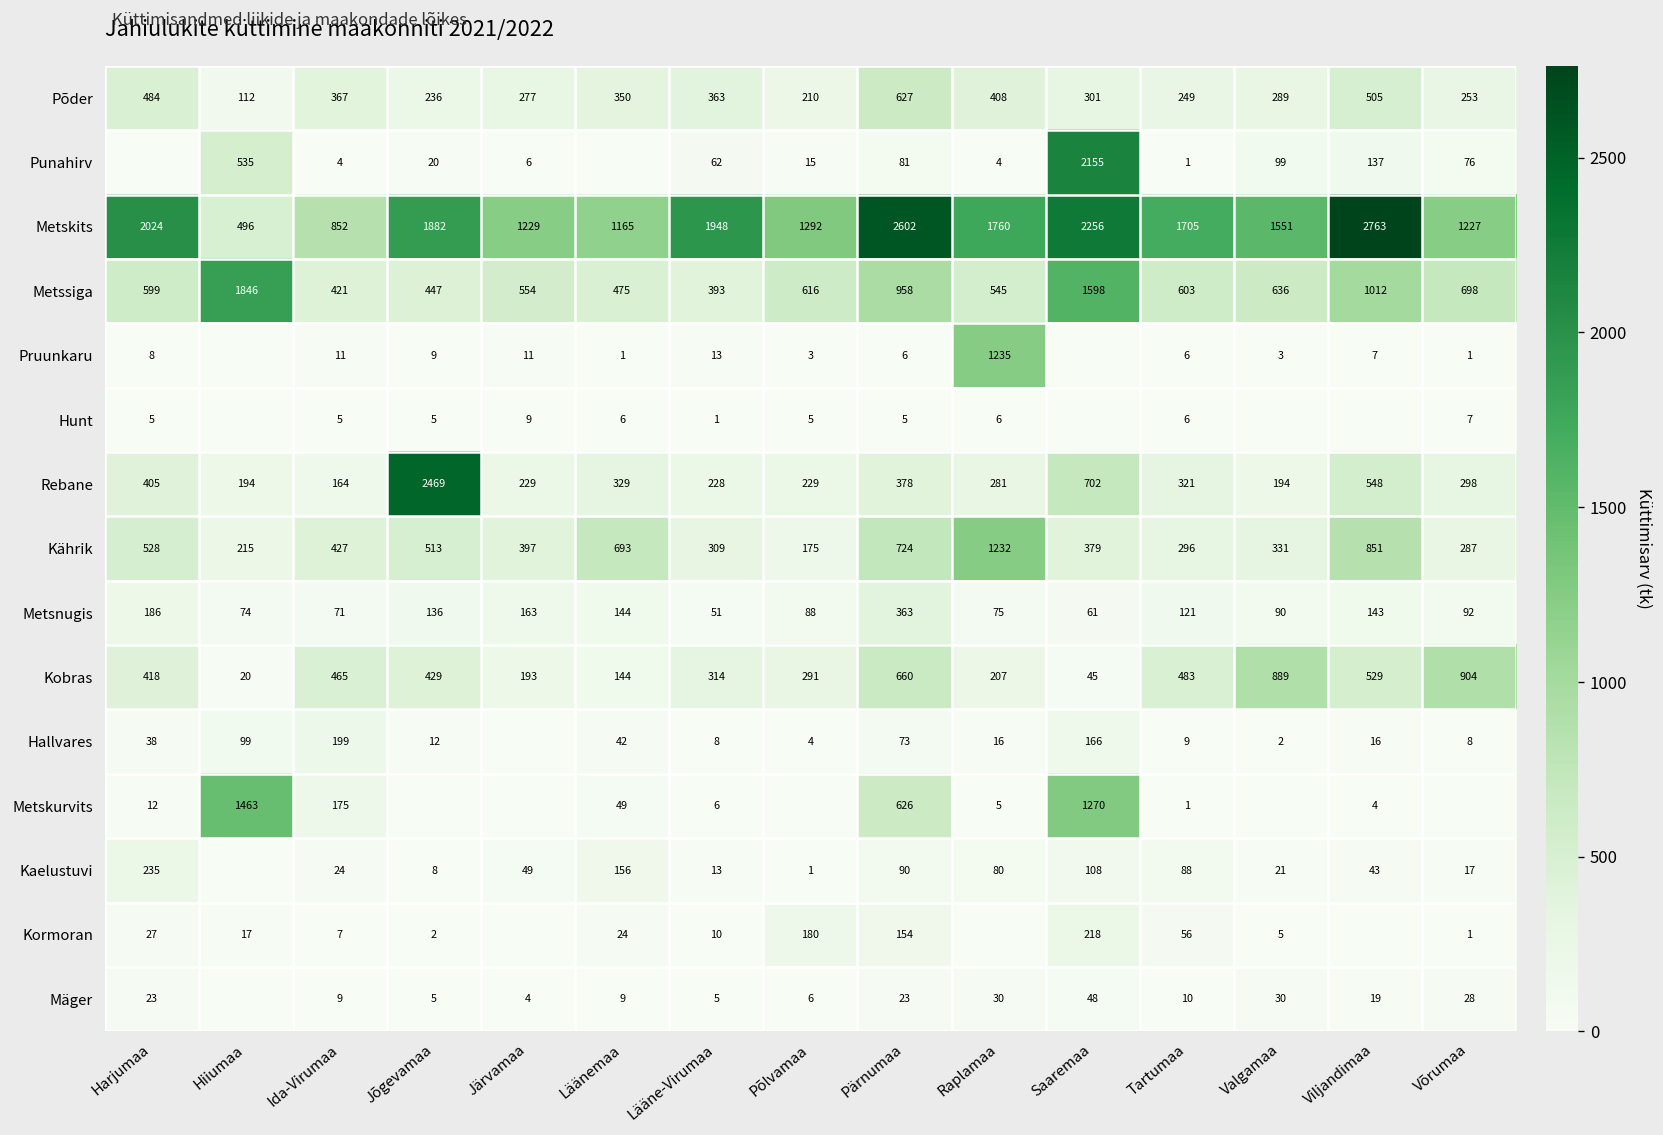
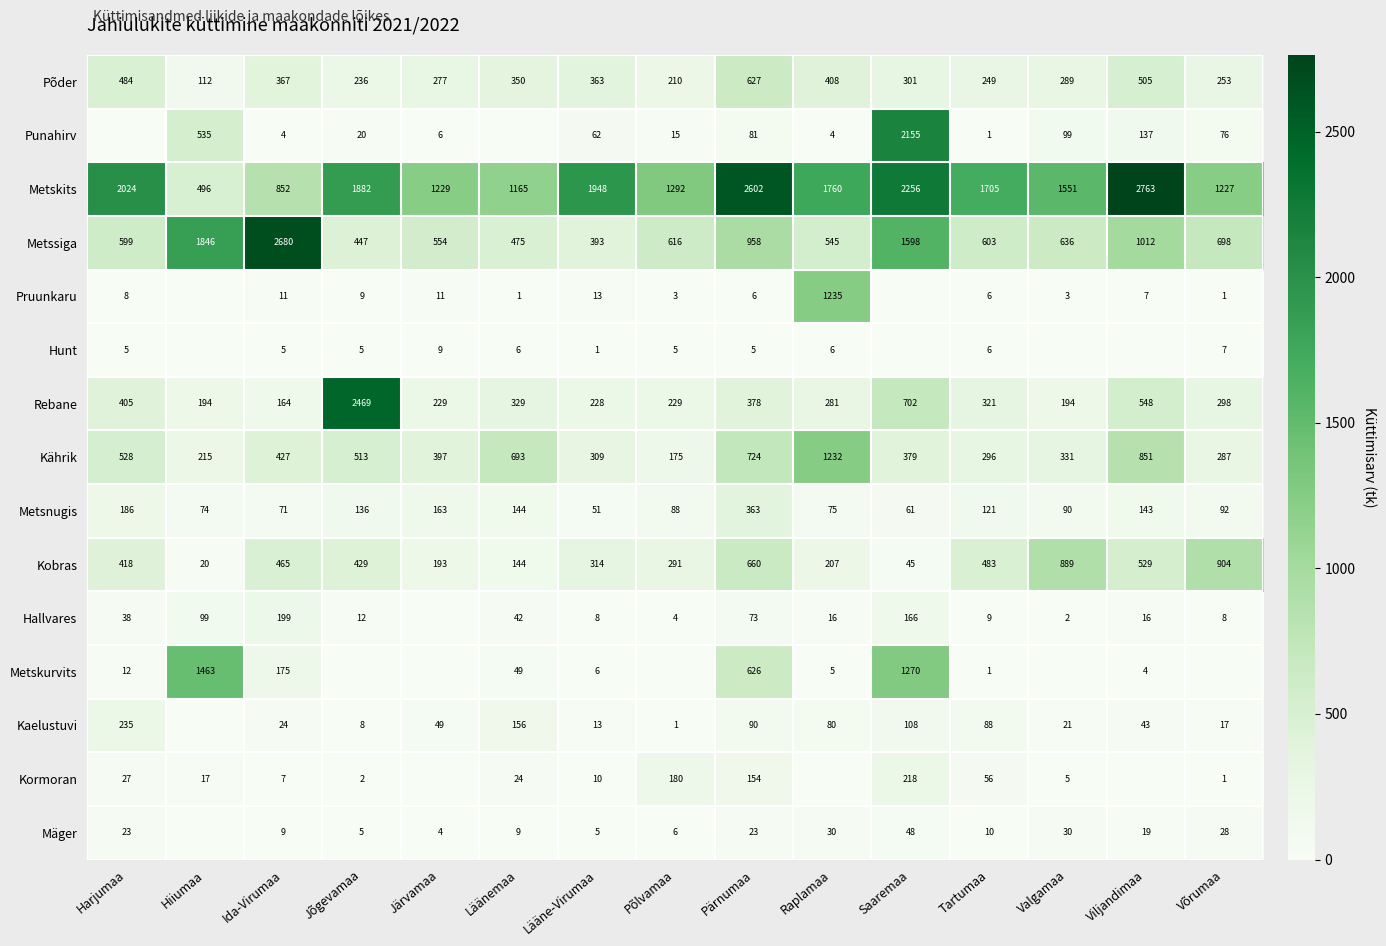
  {
    "Metssiga": {
      "Harjumaa": 599,
      "Hiiumaa": 1846,
-     "Ida-Virumaa": 421,
+     "Ida-Virumaa": 2680,
      "Jõgevamaa": 447,
      "Järvamaa": 554,
      "Läänemaa": 475,
      "Lääne-Virumaa": 393,
      "Põlvamaa": 616,
      "Pärnumaa": 958,
      "Raplamaa": 545,
      "Saaremaa": 1598,
      "Tartumaa": 603,
      "Valgamaa": 636,
      "Viljandimaa": 1012,
      "Võrumaa": 698
    }
  }
